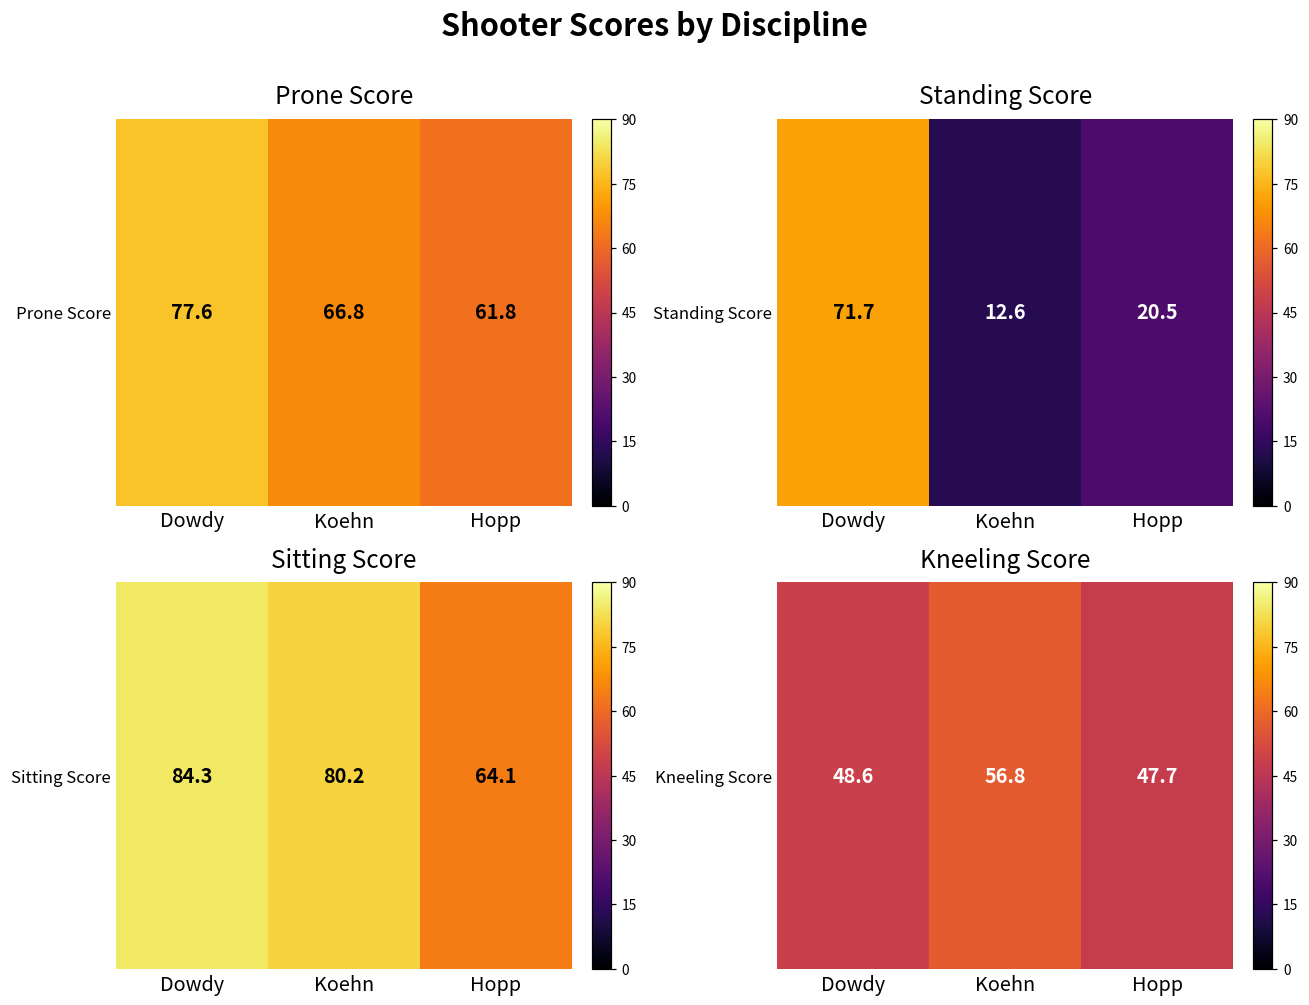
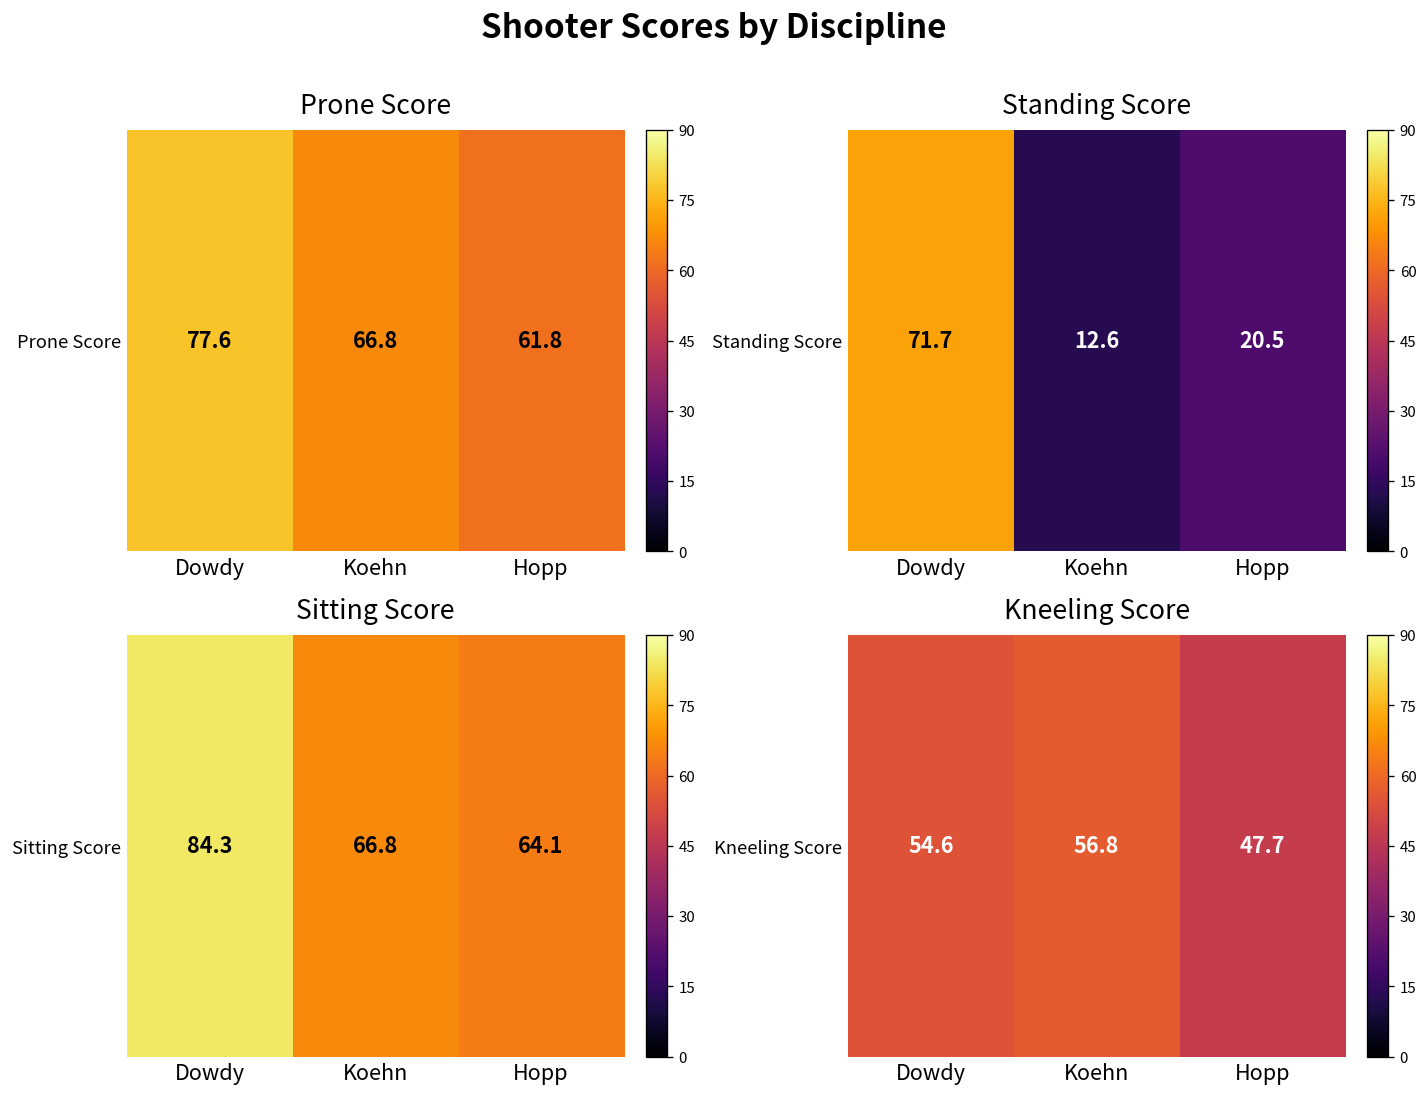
  {
    "Prone Score": {
      "Prone Score": {
        "Dowdy": 77.6,
        "Koehn": 66.8,
        "Hopp": 61.8
      }
    },
    "Standing Score": {
      "Standing Score": {
        "Dowdy": 71.7,
        "Koehn": 12.6,
        "Hopp": 20.5
      }
    },
    "Sitting Score": {
      "Sitting Score": {
        "Dowdy": 84.3,
-       "Koehn": 80.2,
+       "Koehn": 66.8,
        "Hopp": 64.1
      }
    },
    "Kneeling Score": {
      "Kneeling Score": {
-       "Dowdy": 48.6,
+       "Dowdy": 54.6,
        "Koehn": 56.8,
        "Hopp": 47.7
      }
    }
  }
